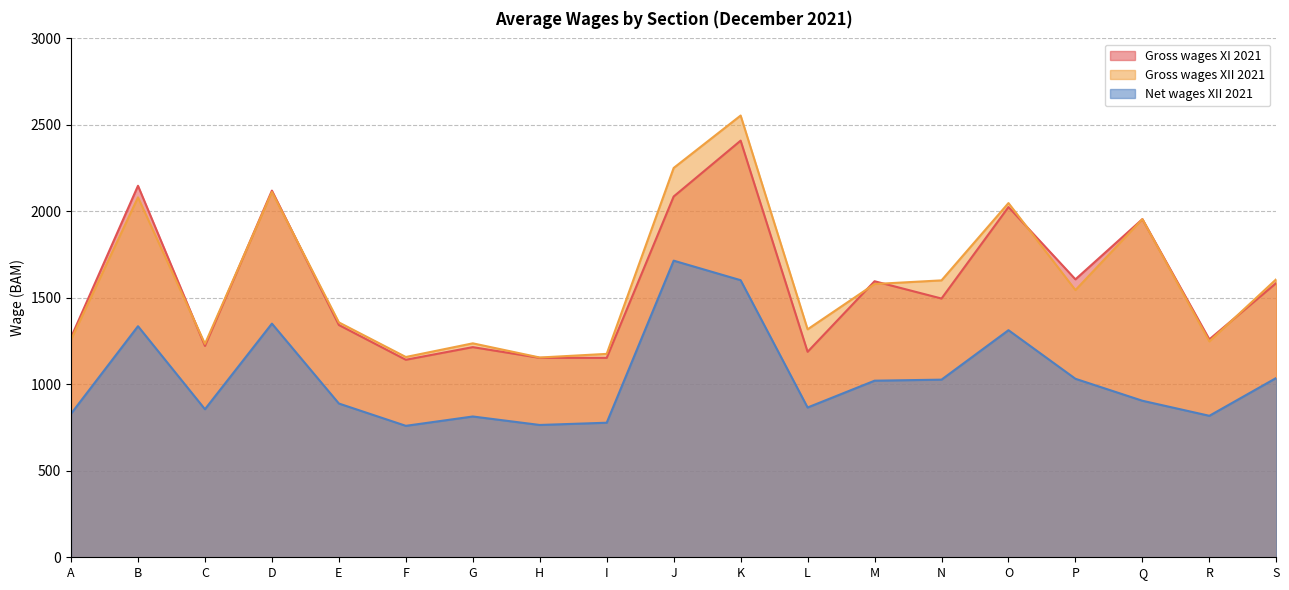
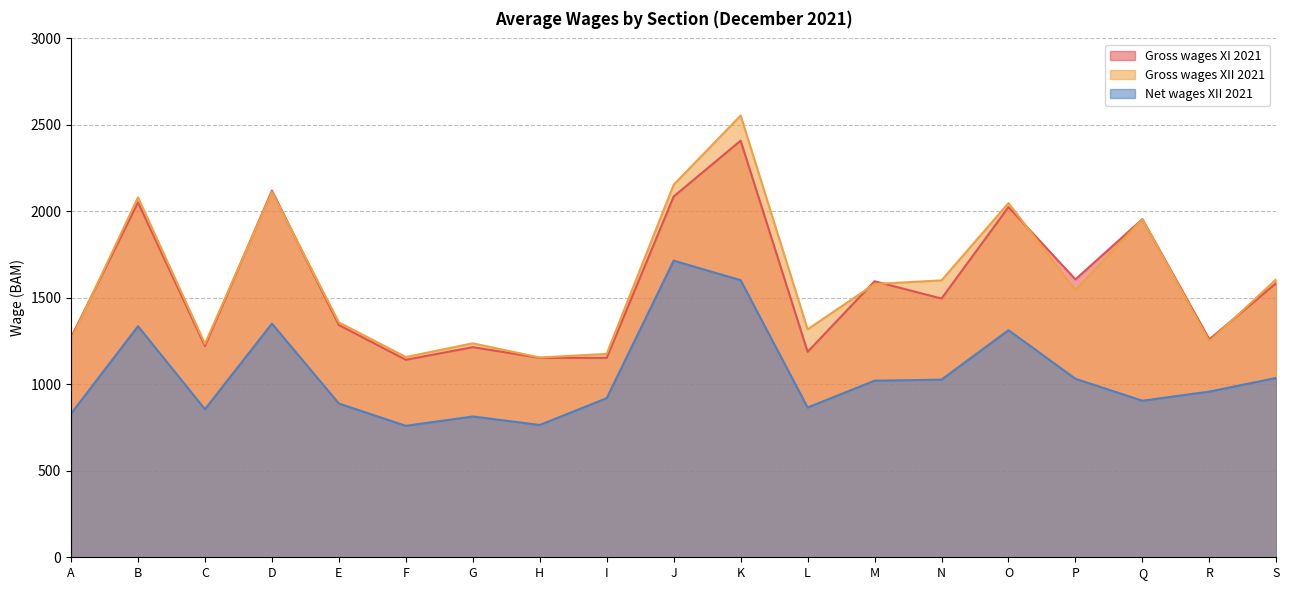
  {
    "Gross wages XI 2021": {
-     "B": 2150,
+     "B": 2050,
      "E": 1340,
      "F": 1140,
      "G": 1220,
      "I": 1150,
      "J": 2090,
      "K": 2410,
      "L": 1190,
      "M": 1600,
      "N": 1500,
      "O": 2030,
      "P": 1610,
      "S": 1590
    },
    "Gross wages XII 2021": {
      "B": 2080,
      "E": 1360,
      "F": 1160,
      "G": 1240,
      "I": 1180,
-     "J": 2250,
+     "J": 2150,
      "K": 2550,
      "L": 1320,
      "M": 1580,
      "N": 1600,
      "O": 2050,
      "P": 1550,
      "S": 1610
    },
    "Net wages XII 2021": {
      "A": 830,
      "B": 1340,
      "C": 860,
      "D": 1350,
      "E": 890,
      "F": 760,
      "G": 810,
      "H": 770,
-     "I": 780,
+     "I": 920,
      "J": 1720,
      "K": 1600,
      "L": 870,
      "M": 1020,
      "N": 1030,
      "O": 1310,
      "P": 1030,
      "Q": 910,
-     "R": 820,
+     "R": 960,
      "S": 1040
    }
  }
